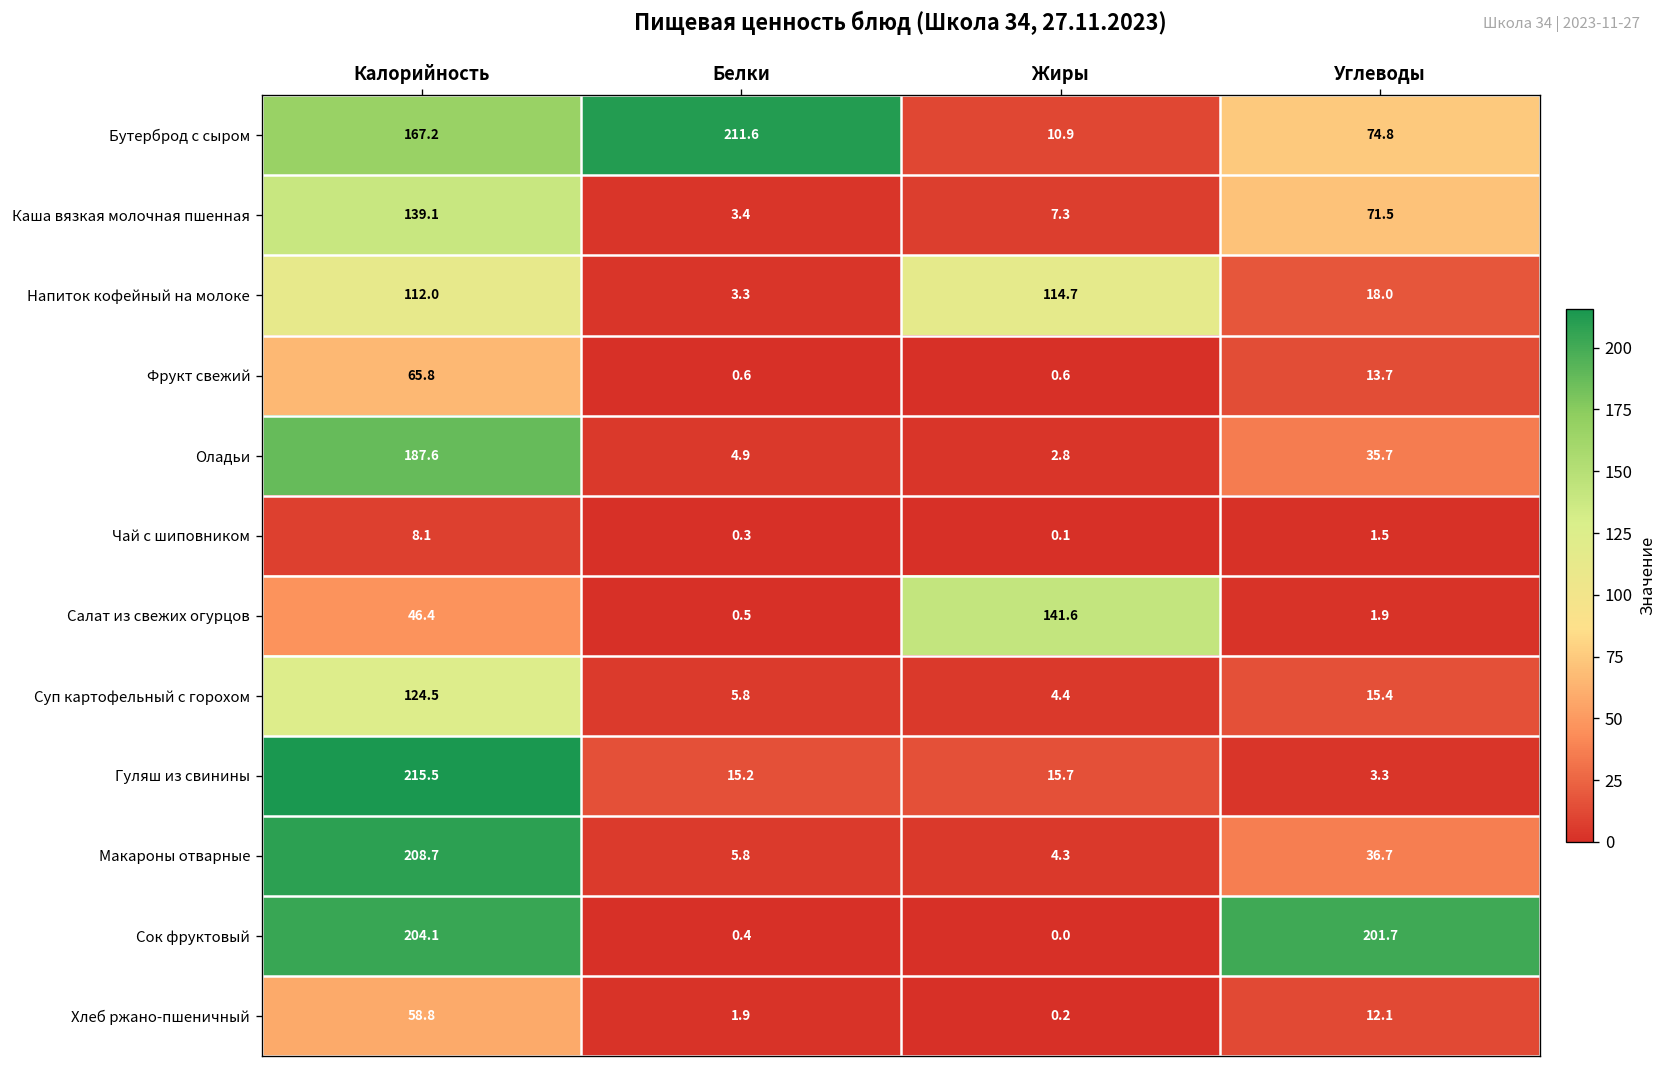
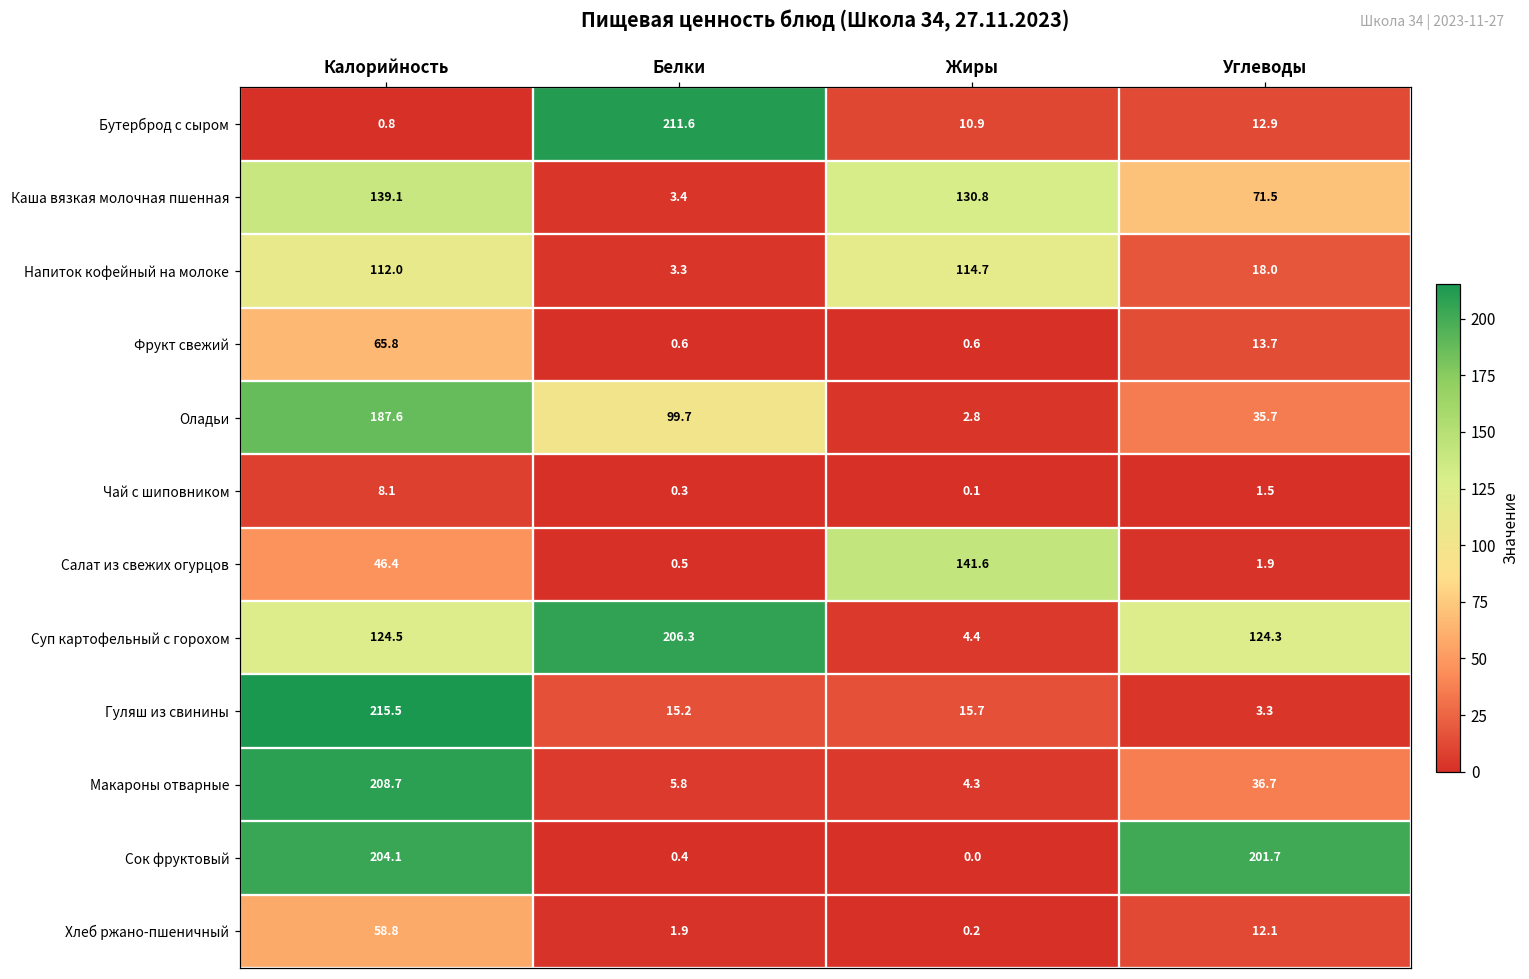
  {
    "Бутерброд с сыром": {
-     "Калорийность": 167.2,
+     "Калорийность": 0.8,
      "Белки": 211.6,
      "Жиры": 10.9,
-     "Углеводы": 74.8
+     "Углеводы": 12.9
    },
    "Каша вязкая молочная пшенная": {
      "Калорийность": 139.1,
      "Белки": 3.4,
-     "Жиры": 7.3,
+     "Жиры": 130.8,
      "Углеводы": 71.5
    },
    "Напиток кофейный на молоке": {
      "Калорийность": 112.0,
      "Белки": 3.3,
      "Жиры": 114.7,
      "Углеводы": 18.0
    },
    "Фрукт свежий": {
      "Калорийность": 65.8,
      "Белки": 0.6,
      "Жиры": 0.6,
      "Углеводы": 13.7
    },
    "Оладьи": {
      "Калорийность": 187.6,
-     "Белки": 4.9,
+     "Белки": 99.7,
      "Жиры": 2.8,
      "Углеводы": 35.7
    },
    "Чай с шиповником": {
      "Калорийность": 8.1,
      "Белки": 0.3,
      "Жиры": 0.1,
      "Углеводы": 1.5
    },
    "Салат из свежих огурцов": {
      "Калорийность": 46.4,
      "Белки": 0.5,
      "Жиры": 141.6,
      "Углеводы": 1.9
    },
    "Суп картофельный с горохом": {
      "Калорийность": 124.5,
-     "Белки": 5.8,
+     "Белки": 206.3,
      "Жиры": 4.4,
-     "Углеводы": 15.4
+     "Углеводы": 124.3
    },
    "Гуляш из свинины": {
      "Калорийность": 215.5,
      "Белки": 15.2,
      "Жиры": 15.7,
      "Углеводы": 3.3
    },
    "Макароны отварные": {
      "Калорийность": 208.7,
      "Белки": 5.8,
      "Жиры": 4.3,
      "Углеводы": 36.7
    },
    "Сок фруктовый": {
      "Калорийность": 204.1,
      "Белки": 0.4,
      "Жиры": 0.0,
      "Углеводы": 201.7
    },
    "Хлеб ржано-пшеничный": {
      "Калорийность": 58.8,
      "Белки": 1.9,
      "Жиры": 0.2,
      "Углеводы": 12.1
    }
  }
